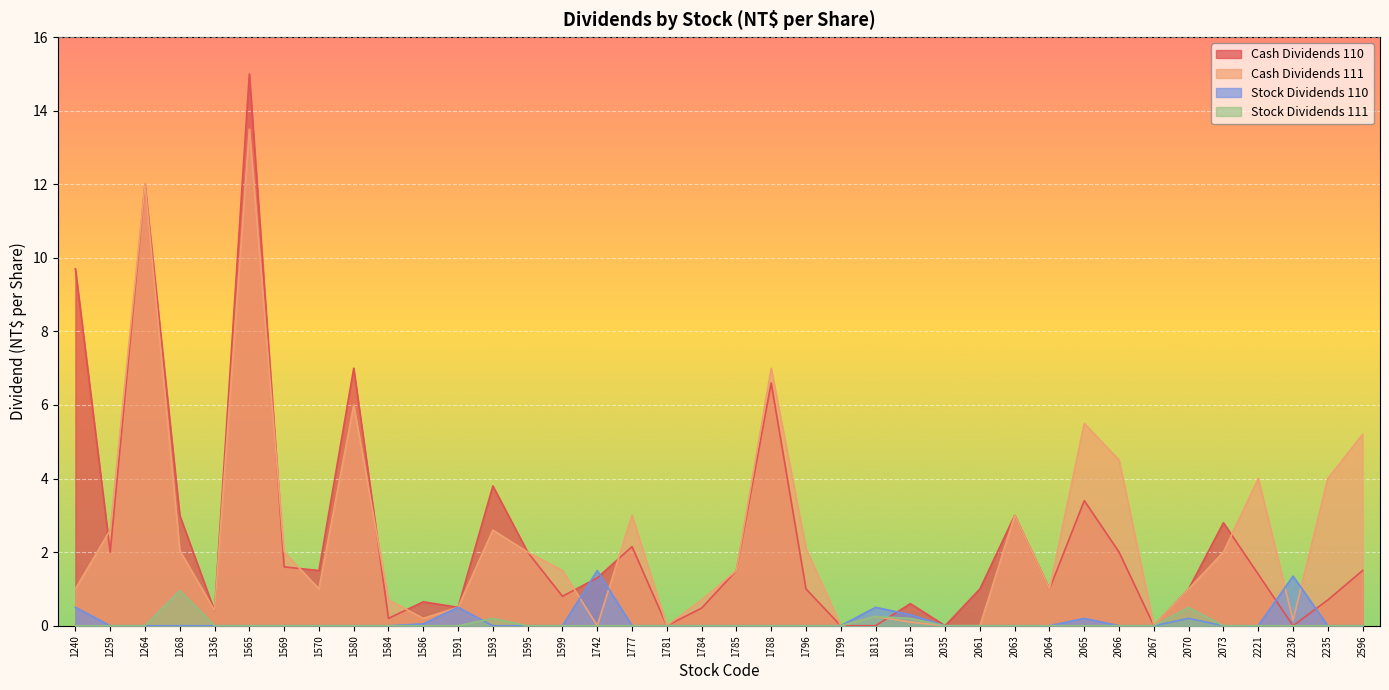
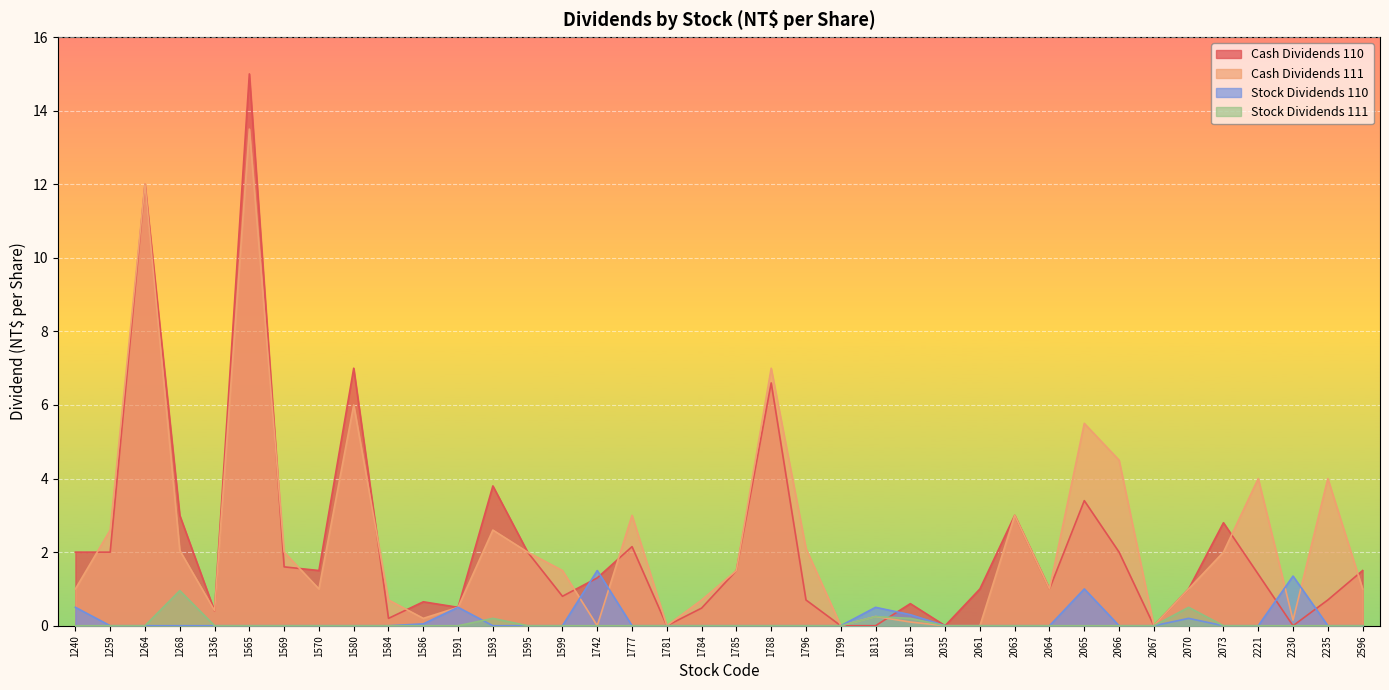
  {
    "Cash Dividends 110": {
-     "1240": 9.7,
+     "1240": 2.0,
      "1259": 2.0,
      "1268": 3.0,
      "1565": 15.0,
      "1569": 1.6,
      "1570": 1.5,
      "1580": 7.0,
      "1584": 0.2,
      "1586": 0.7,
      "1593": 3.8,
      "1599": 0.8,
      "1742": 1.3,
      "1777": 2.2,
      "1784": 0.5,
      "1788": 6.6,
-     "1796": 1.0,
+     "1796": 0.7,
      "1813": 0.0,
      "1815": 0.6,
      "2061": 1.0,
      "2065": 3.4,
      "2066": 2.0,
      "2073": 2.8,
      "2221": 1.4,
      "2235": 0.7,
      "2596": 1.5
    },
    "Cash Dividends 111": {
      "1240": 1.0,
      "1259": 2.6,
      "1268": 2.0,
      "1565": 13.5,
      "1569": 2.0,
      "1570": 1.0,
      "1580": 6.0,
      "1584": 0.7,
      "1586": 0.2,
      "1593": 2.6,
      "1599": 1.5,
      "1777": 3.0,
      "1784": 0.7,
      "1788": 7.0,
      "1796": 2.1,
      "1815": 0.1,
      "2065": 5.5,
      "2066": 4.5,
      "2073": 2.0,
      "2221": 4.0,
      "2230": 0.2,
      "2235": 4.0,
-     "2596": 5.2
+     "2596": 1.0
    },
    "Stock Dividends 110": {
      "1240": 0.5,
      "1268": 0.0,
      "1593": 0.0,
      "1742": 1.5,
      "1813": 0.5,
      "1815": 0.3,
-     "2065": 0.2,
+     "2065": 1.0,
      "2070": 0.2,
      "2230": 1.4
    },
    "Stock Dividends 111": {
      "1240": 0.0,
      "1268": 1.0,
      "1591": 0.0,
      "1593": 0.2,
      "1815": 0.2,
      "2065": 0.0,
      "2070": 0.5
    }
  }
